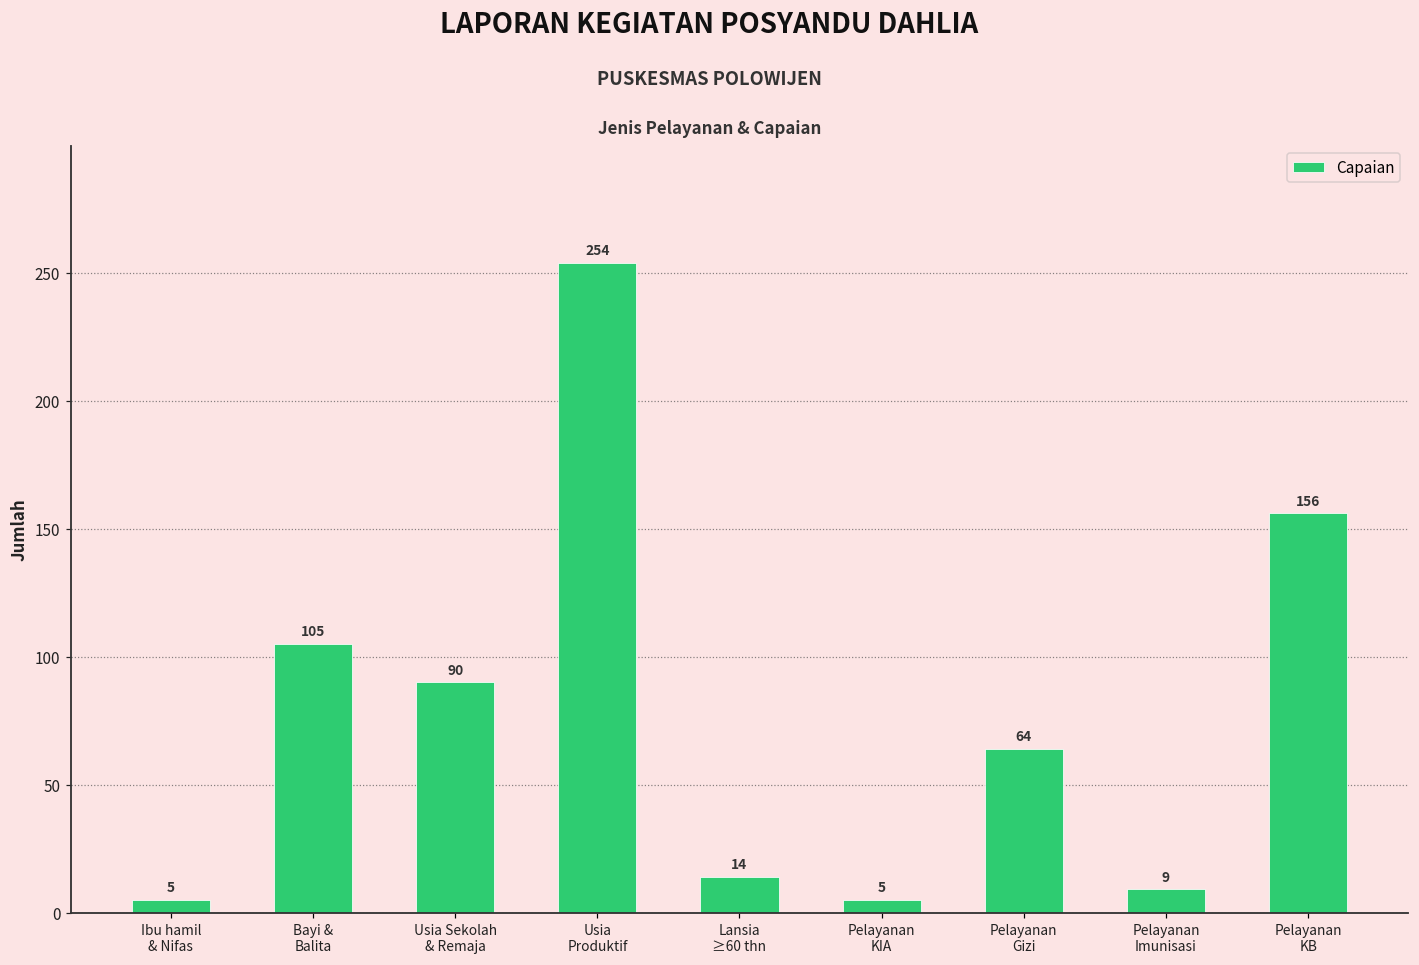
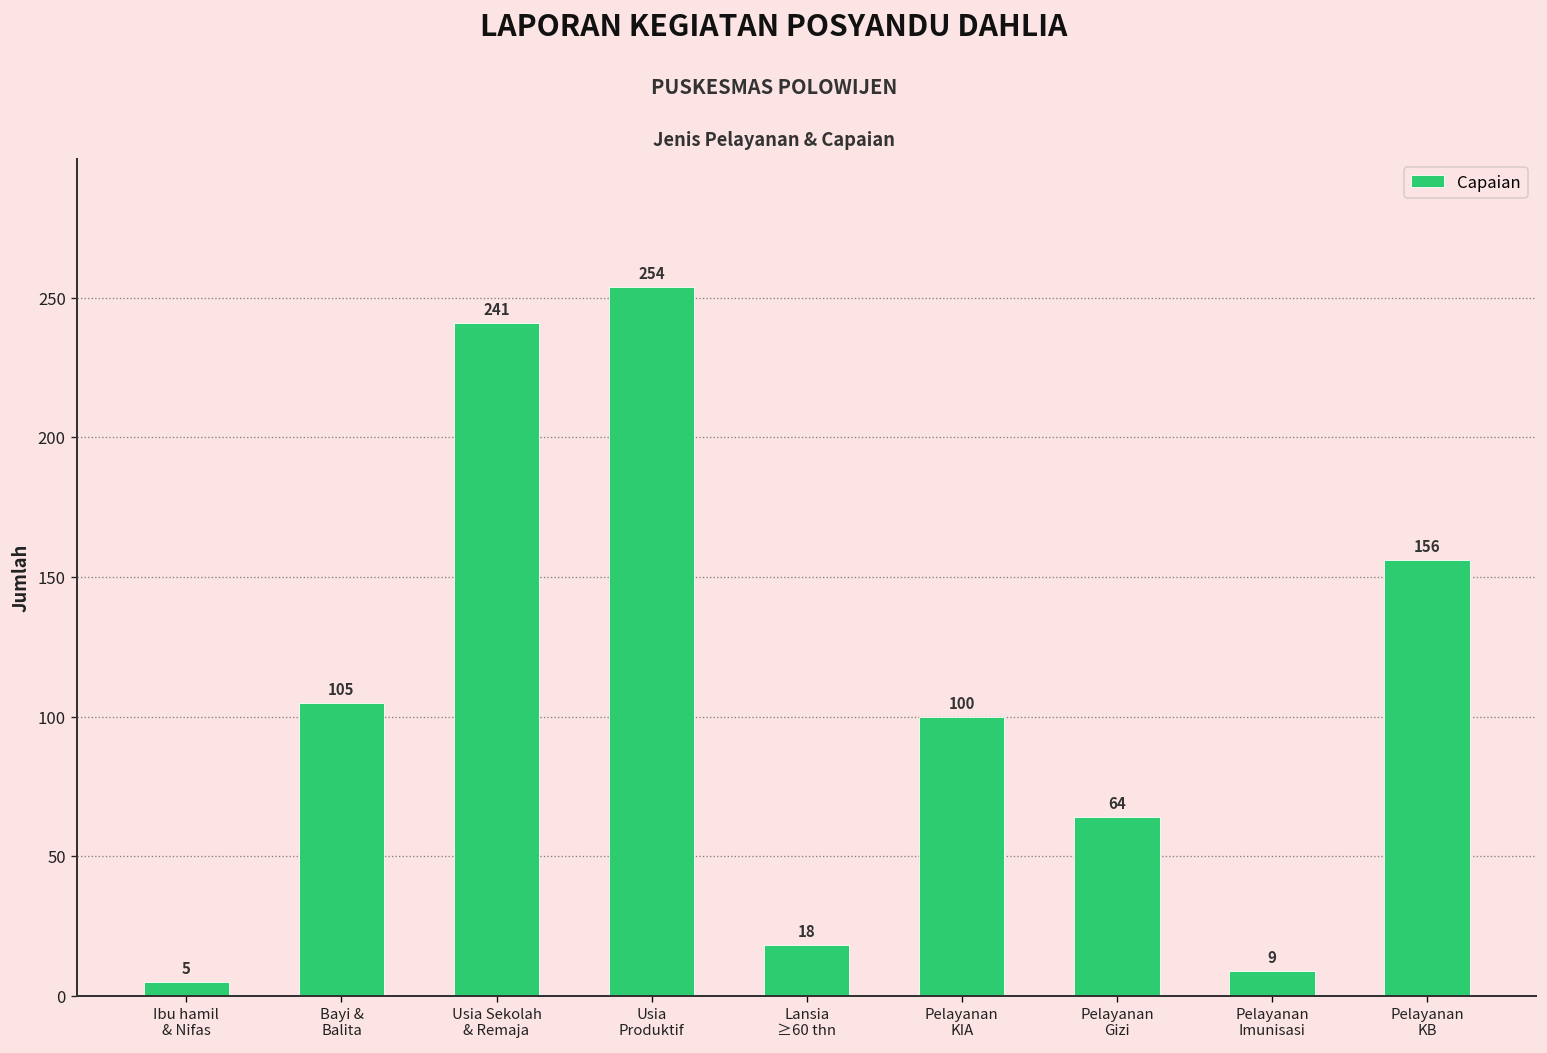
  {
    "Ibu hamil & Nifas": 5,
    "Bayi & Balita": 105,
-   "Usia Sekolah & Remaja": 90,
+   "Usia Sekolah & Remaja": 241,
    "Usia Produktif": 254,
-   "Lansia ≥60 thn": 14,
-   "Pelayanan KIA": 5,
+   "Lansia ≥60 thn": 18,
+   "Pelayanan KIA": 100,
    "Pelayanan Gizi": 64,
    "Pelayanan Imunisasi": 9,
    "Pelayanan KB": 156
  }
